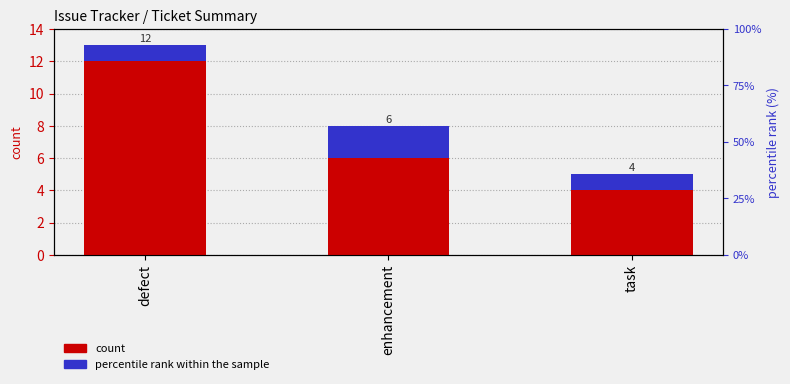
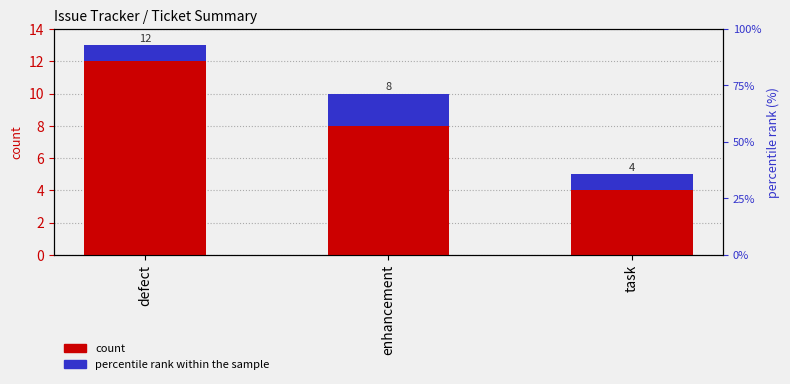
  {
    "count": {
      "defect": 12,
-     "enhancement": 6,
+     "enhancement": 8,
      "task": 4
    }
  }
